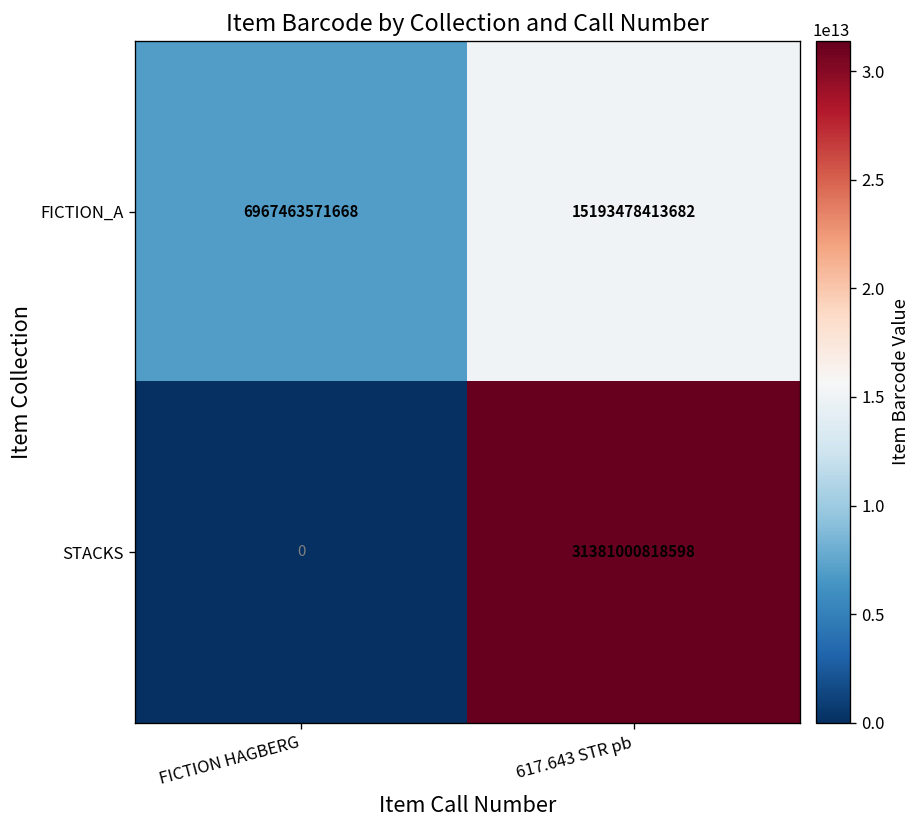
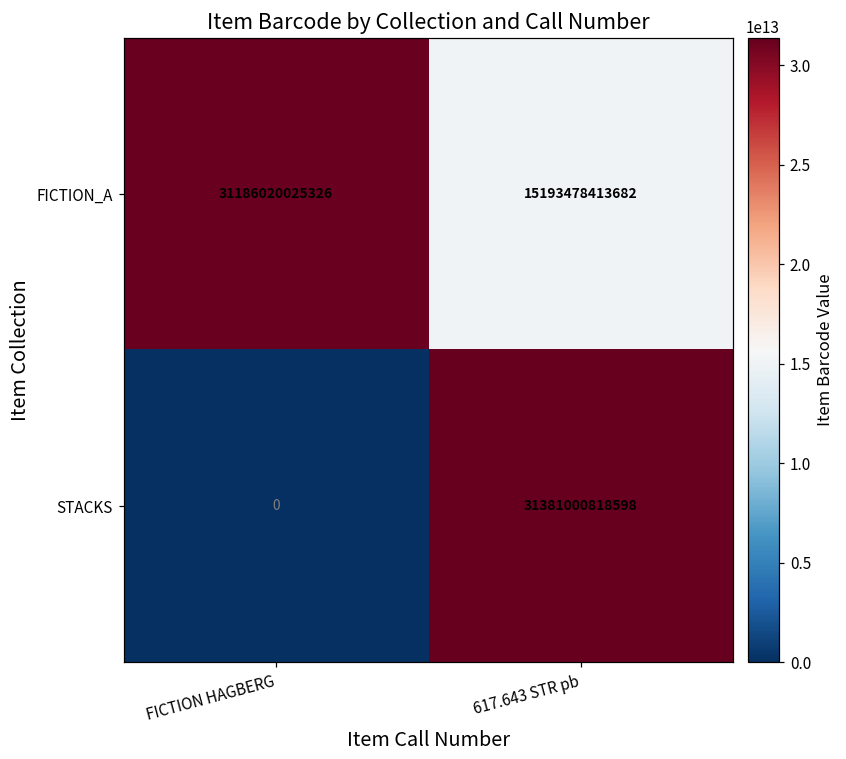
  {
    "FICTION_A": {
-     "FICTION HAGBERG": 6967463571668,
+     "FICTION HAGBERG": 31186020025326,
      "617.643 STR pb": 15193478413682
    },
    "STACKS": {
      "FICTION HAGBERG": 0,
      "617.643 STR pb": 31381000818598
    }
  }
